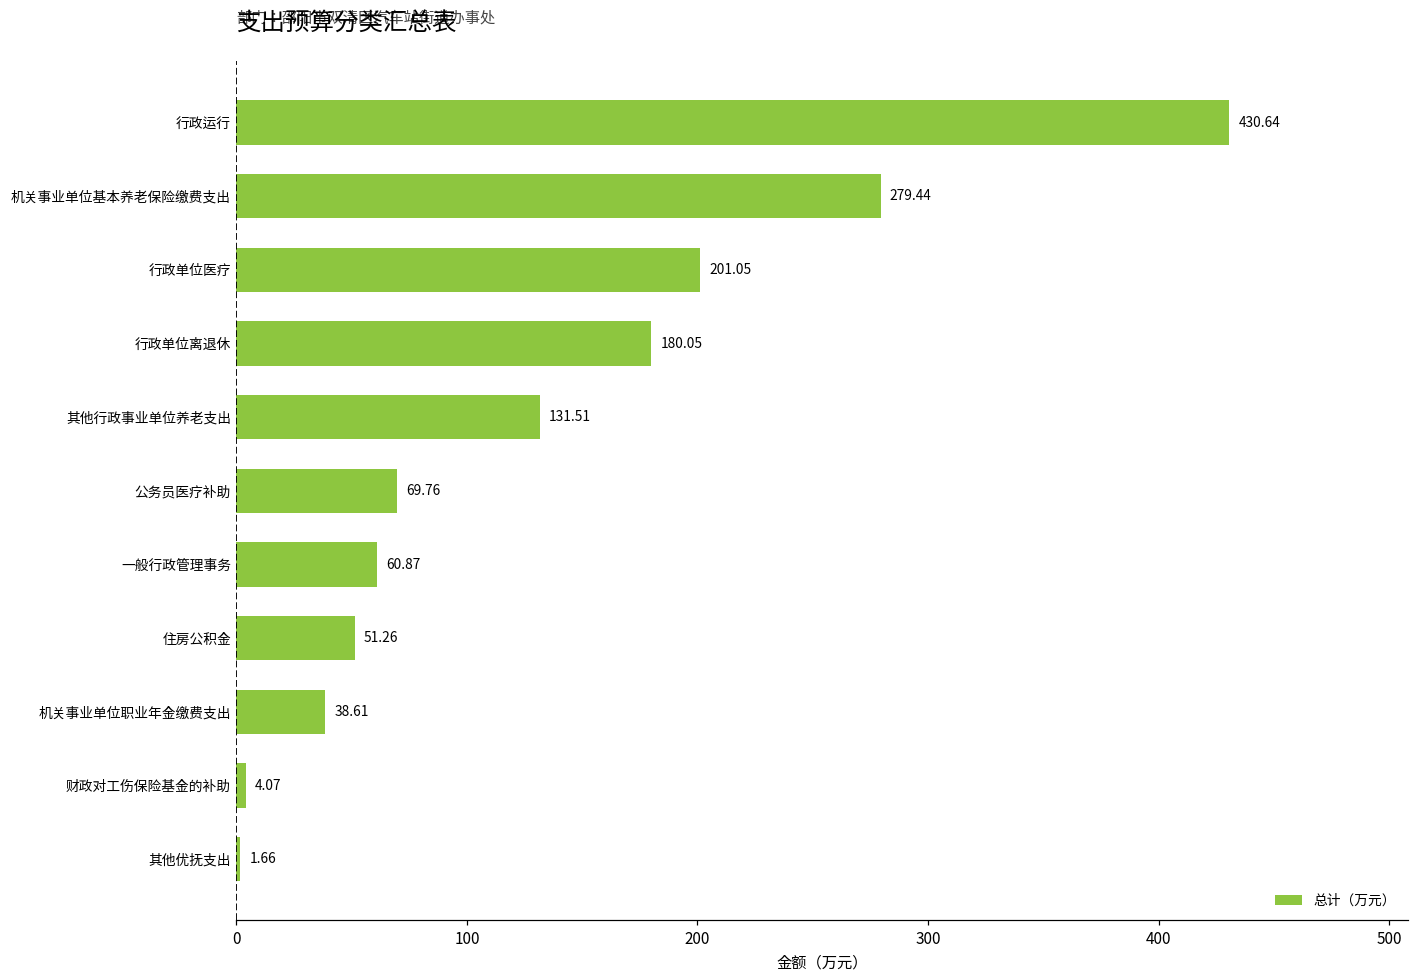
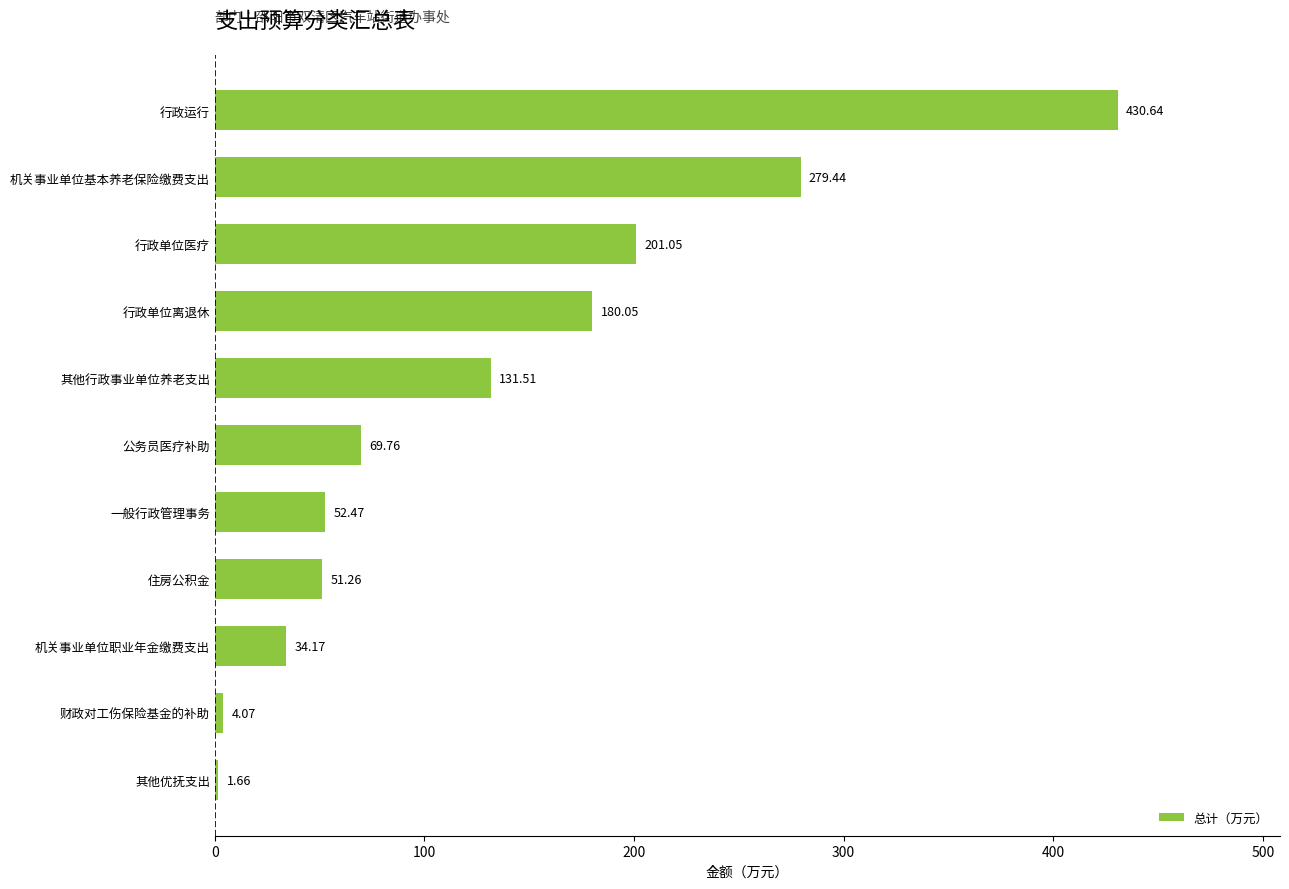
  {
    "行政运行": 430.64,
    "机关事业单位基本养老保险缴费支出": 279.44,
    "行政单位医疗": 201.05,
    "行政单位离退休": 180.05,
    "其他行政事业单位养老支出": 131.51,
    "公务员医疗补助": 69.76,
-   "一般行政管理事务": 60.87,
+   "一般行政管理事务": 52.47,
    "住房公积金": 51.26,
-   "机关事业单位职业年金缴费支出": 38.61,
+   "机关事业单位职业年金缴费支出": 34.17,
    "财政对工伤保险基金的补助": 4.07,
    "其他优抚支出": 1.66
  }
